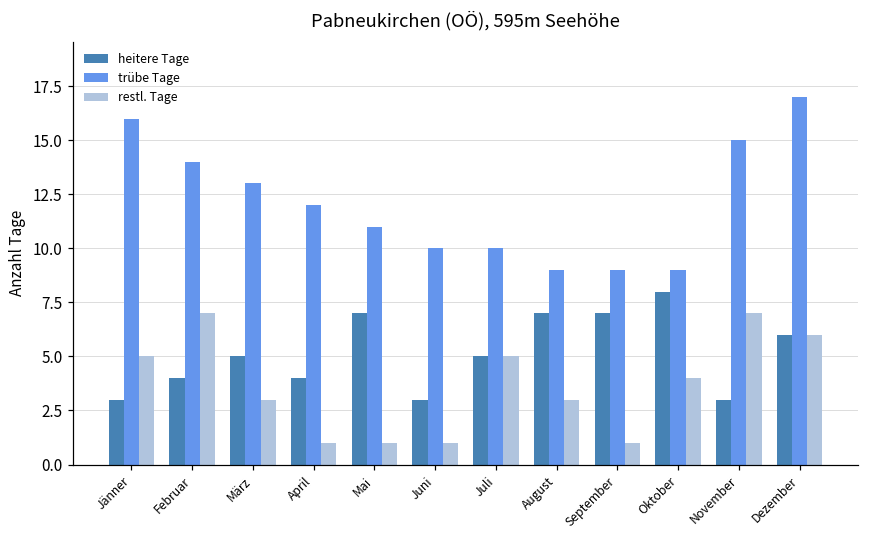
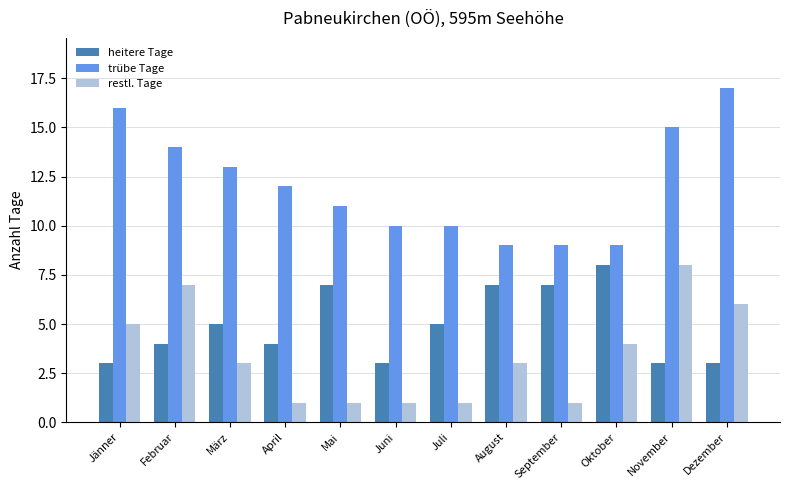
  {
    "heitere Tage": {
      "Jänner": 3,
      "Februar": 4,
      "März": 5,
      "April": 4,
      "Mai": 7,
      "Juni": 3,
      "Juli": 5,
      "August": 7,
      "September": 7,
      "Oktober": 8,
      "November": 3,
-     "Dezember": 6
+     "Dezember": 3
    },
    "trübe Tage": {
      "Jänner": 16,
      "Februar": 14,
      "März": 13,
      "April": 12,
      "Mai": 11,
      "Juni": 10,
      "Juli": 10,
      "August": 9,
      "September": 9,
      "Oktober": 9,
      "November": 15,
      "Dezember": 17
    },
    "restl. Tage": {
      "Jänner": 5,
      "Februar": 7,
      "März": 3,
      "April": 1,
      "Mai": 1,
      "Juni": 1,
-     "Juli": 5,
+     "Juli": 1,
      "August": 3,
      "September": 1,
      "Oktober": 4,
-     "November": 7,
+     "November": 8,
      "Dezember": 6
    }
  }
